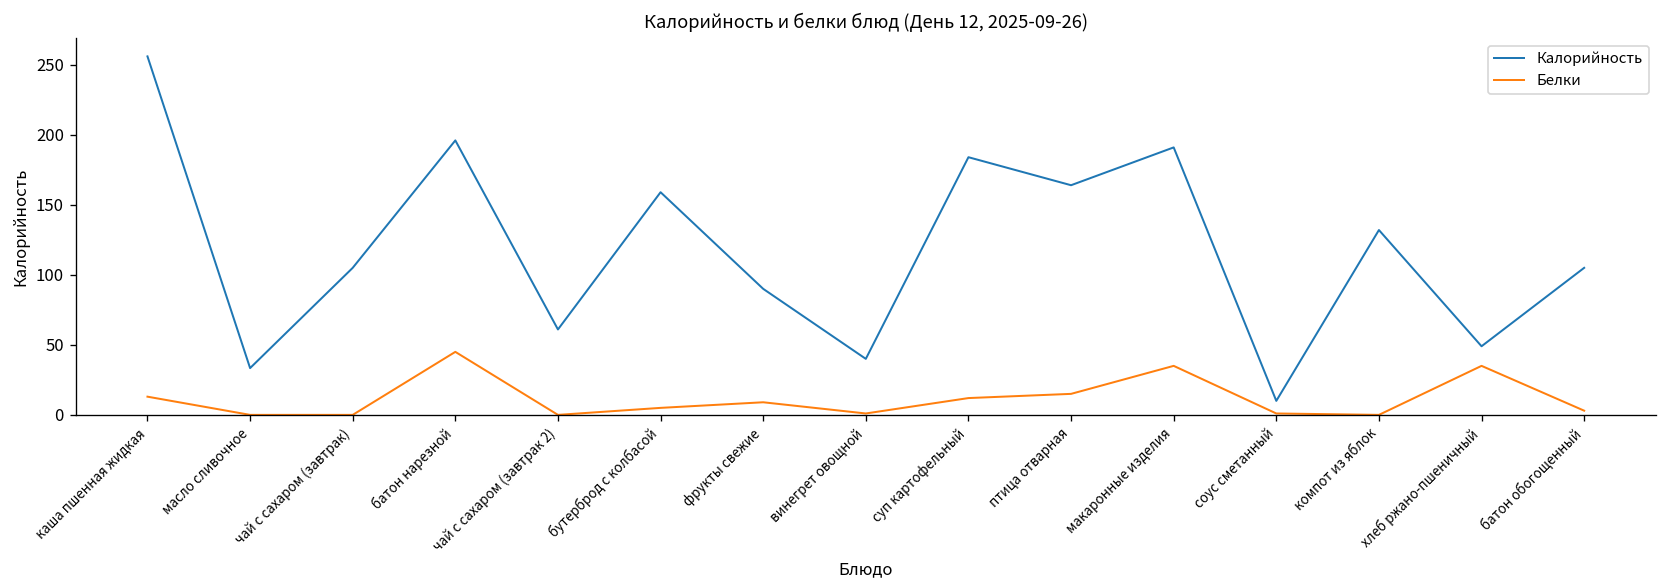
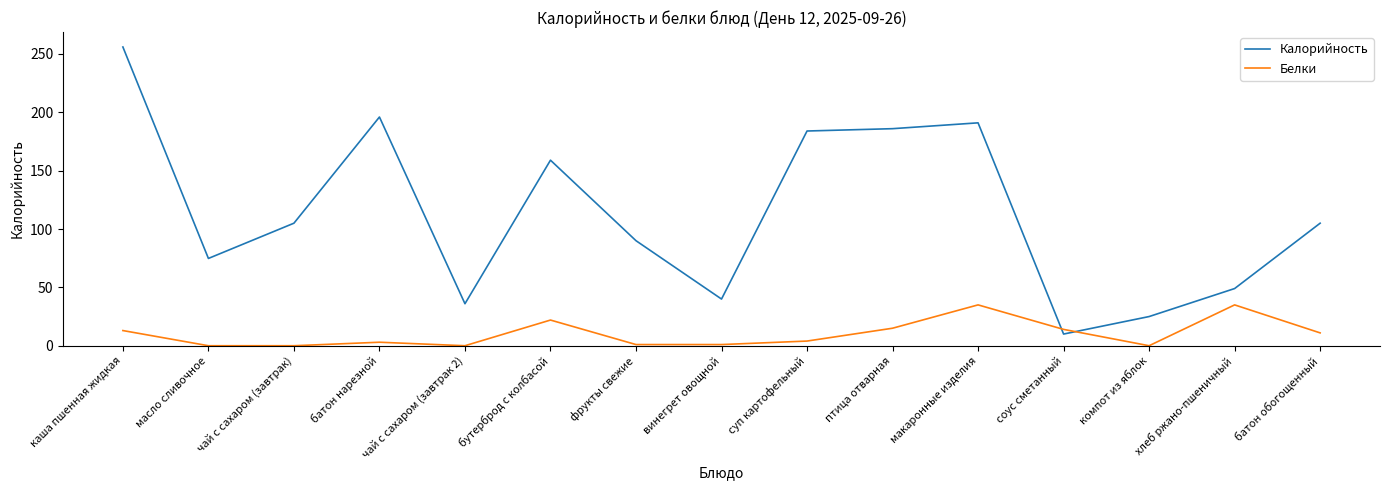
  {
    "Калорийность": {
      "каша пшенная жидкая": 256,
-     "масло сливочное": 33,
+     "масло сливочное": 75,
      "чай с сахаром (завтрак)": 105,
      "батон нарезной": 196,
-     "чай с сахаром (завтрак 2)": 61,
+     "чай с сахаром (завтрак 2)": 36,
      "бутерброд с колбасой": 159,
      "фрукты свежие": 90,
      "винегрет овощной": 40,
      "суп картофельный": 184,
-     "птица отварная": 164,
+     "птица отварная": 186,
      "макаронные изделия": 191,
      "соус сметанный": 10,
-     "компот из яблок": 132,
+     "компот из яблок": 25,
      "хлеб ржано-пшеничный": 49,
      "батон обогощенный": 105
    },
    "Белки": {
      "каша пшенная жидкая": 13,
      "масло сливочное": 0,
      "чай с сахаром (завтрак)": 0,
-     "батон нарезной": 45,
+     "батон нарезной": 3,
      "чай с сахаром (завтрак 2)": 0,
-     "бутерброд с колбасой": 5,
-     "фрукты свежие": 9,
+     "бутерброд с колбасой": 22,
+     "фрукты свежие": 1,
      "винегрет овощной": 1,
-     "суп картофельный": 12,
+     "суп картофельный": 4,
      "птица отварная": 15,
      "макаронные изделия": 35,
-     "соус сметанный": 1,
+     "соус сметанный": 14,
      "компот из яблок": 0,
      "хлеб ржано-пшеничный": 35,
-     "батон обогощенный": 3
+     "батон обогощенный": 11
    }
  }
